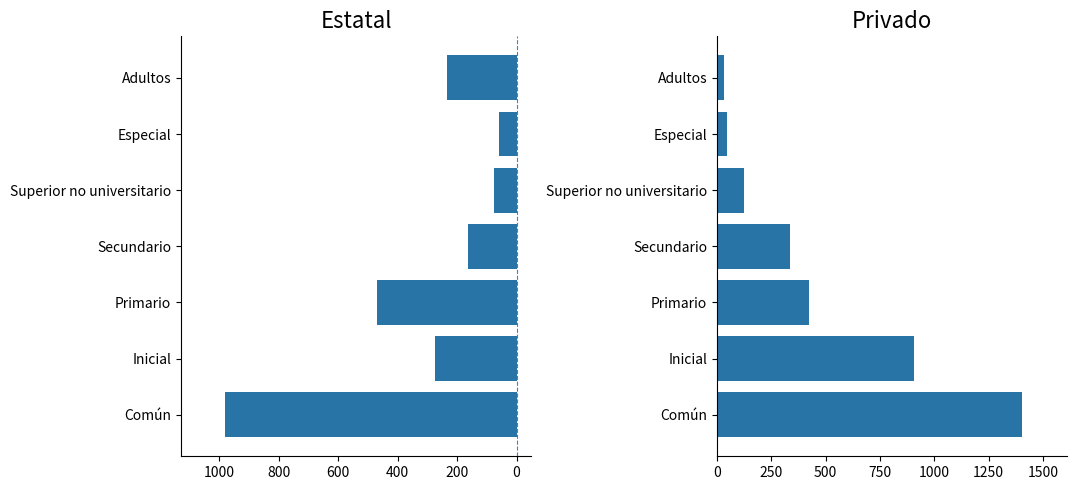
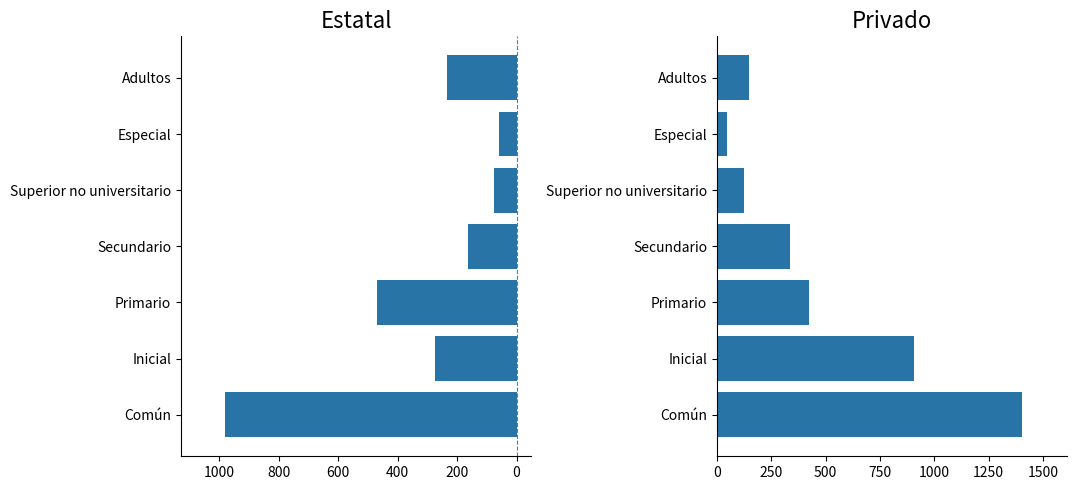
  {
    "Privado": {
-     "Adultos": 30,
+     "Adultos": 150,
      "Especial": 50,
      "Superior no universitario": 130,
      "Secundario": 340,
      "Primario": 420,
      "Inicial": 910,
      "Común": 1400
    }
  }
